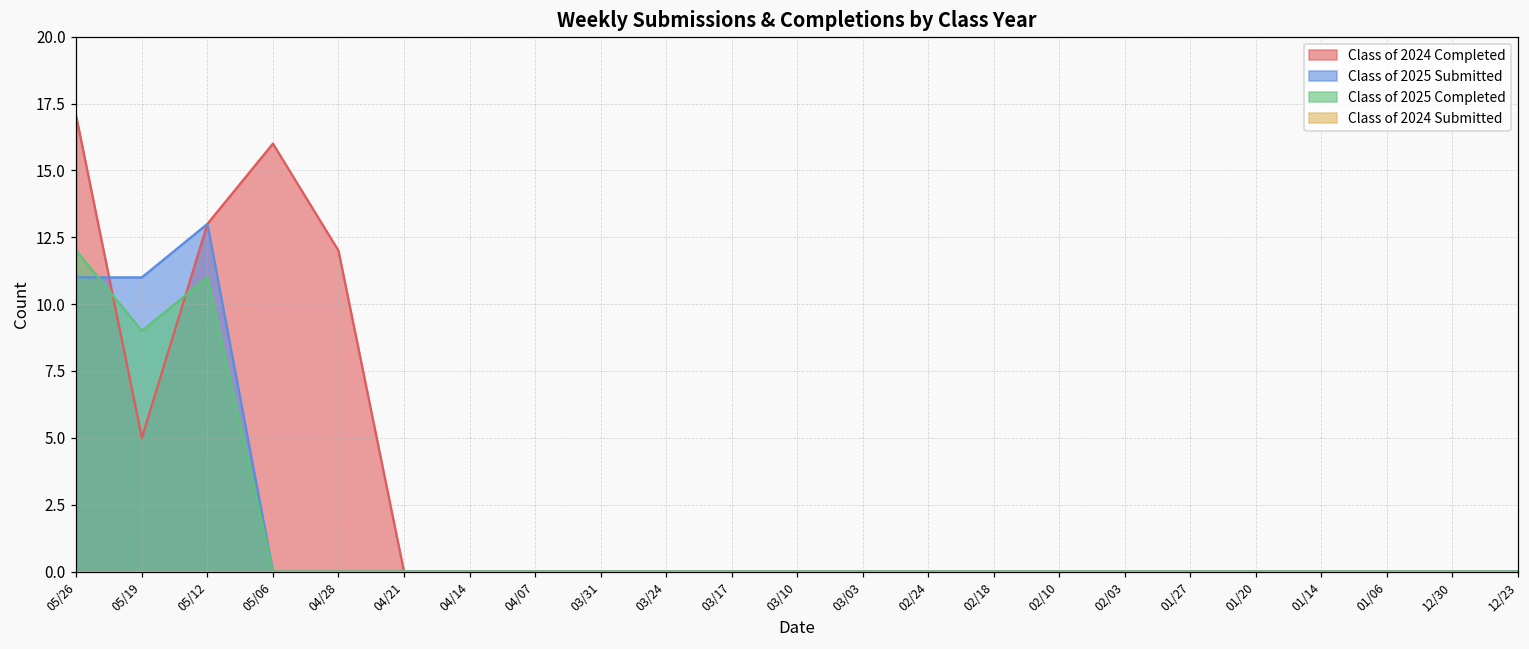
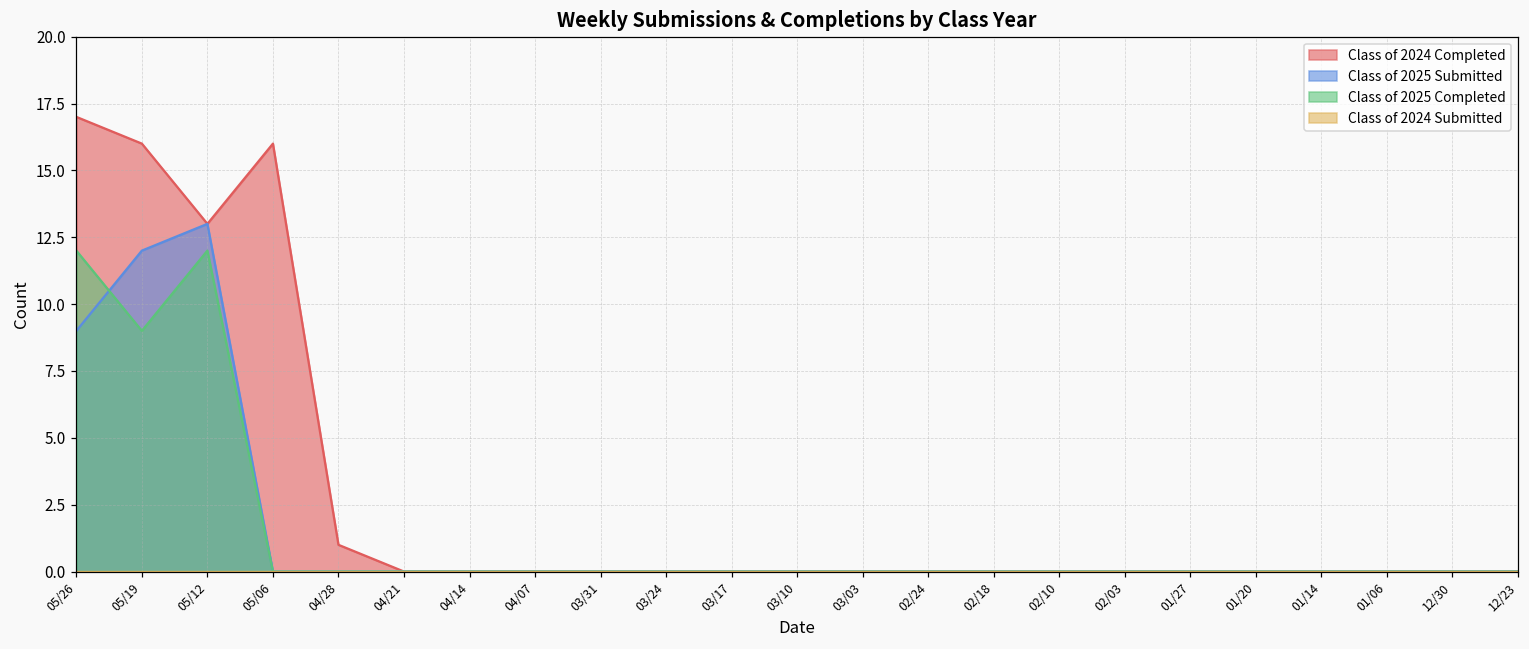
  {
    "Class of 2024 Completed": {
      "05/26": 17,
-     "05/19": 5,
+     "05/19": 16,
      "05/06": 16,
-     "04/28": 12
+     "04/28": 1
    },
    "Class of 2025 Submitted": {
-     "05/26": 11,
-     "05/19": 11
+     "05/26": 9,
+     "05/19": 12
    },
    "Class of 2025 Completed": {
      "05/26": 12,
      "05/19": 9,
-     "05/12": 11
+     "05/12": 12
    },
    "Class of 2024 Submitted": {
      "05/26": 0,
      "05/19": 0,
      "05/12": 0
    }
  }
